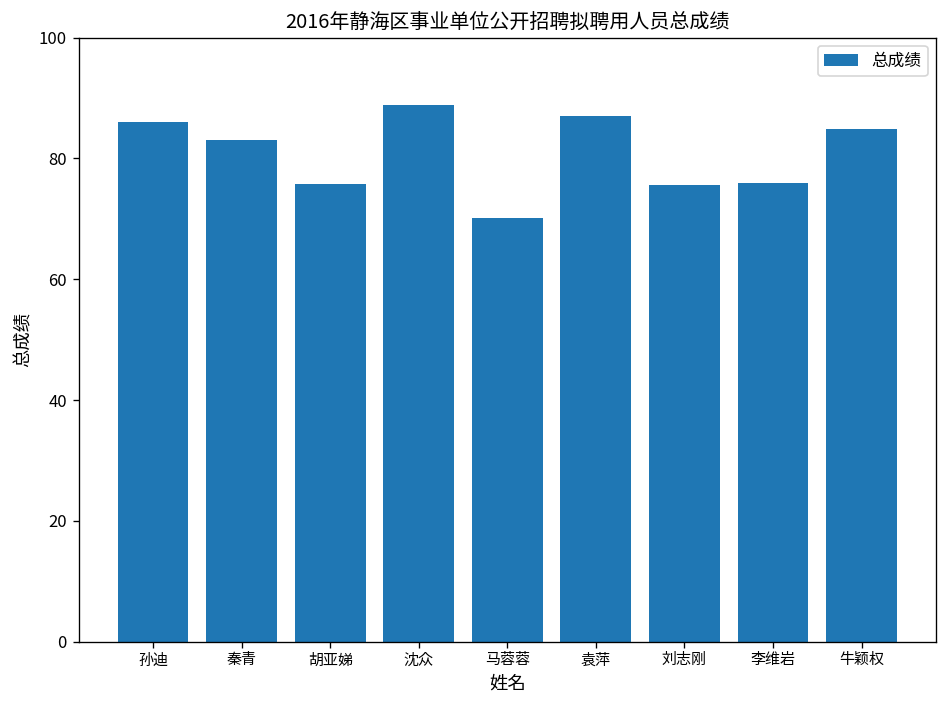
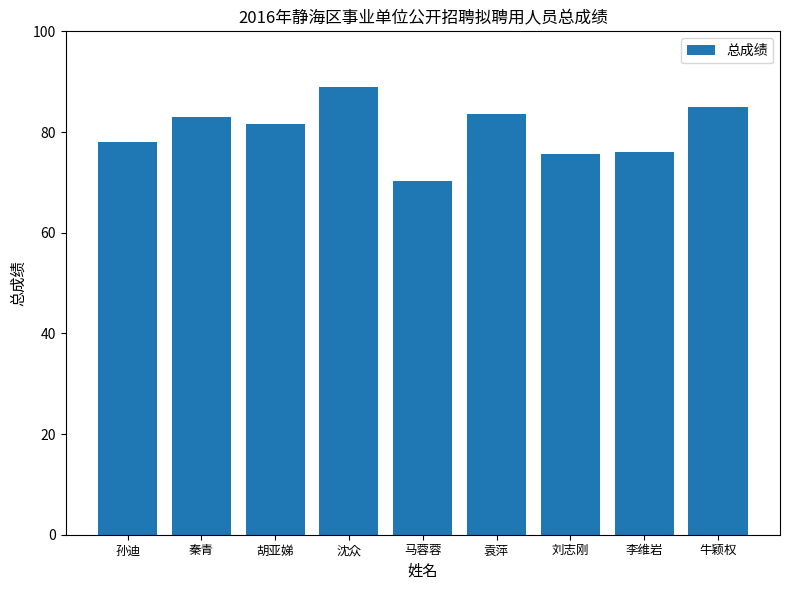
  {
-   "孙迪": 86,
+   "孙迪": 78,
    "秦青": 83,
-   "胡亚娣": 76,
+   "胡亚娣": 82,
    "沈众": 89,
    "马蓉蓉": 70,
-   "袁萍": 87,
+   "袁萍": 84,
    "刘志刚": 76,
    "李维岩": 76,
    "牛颖权": 85
  }
